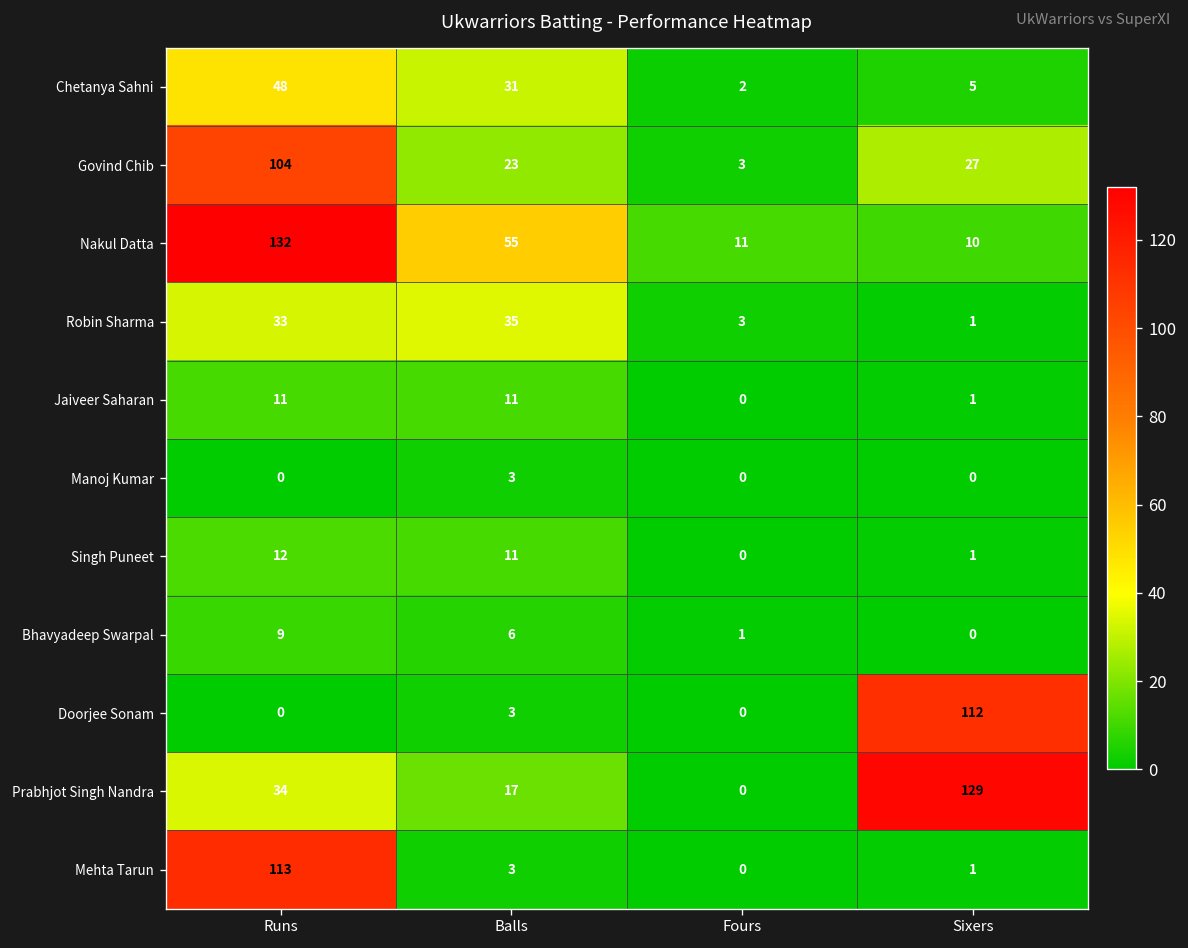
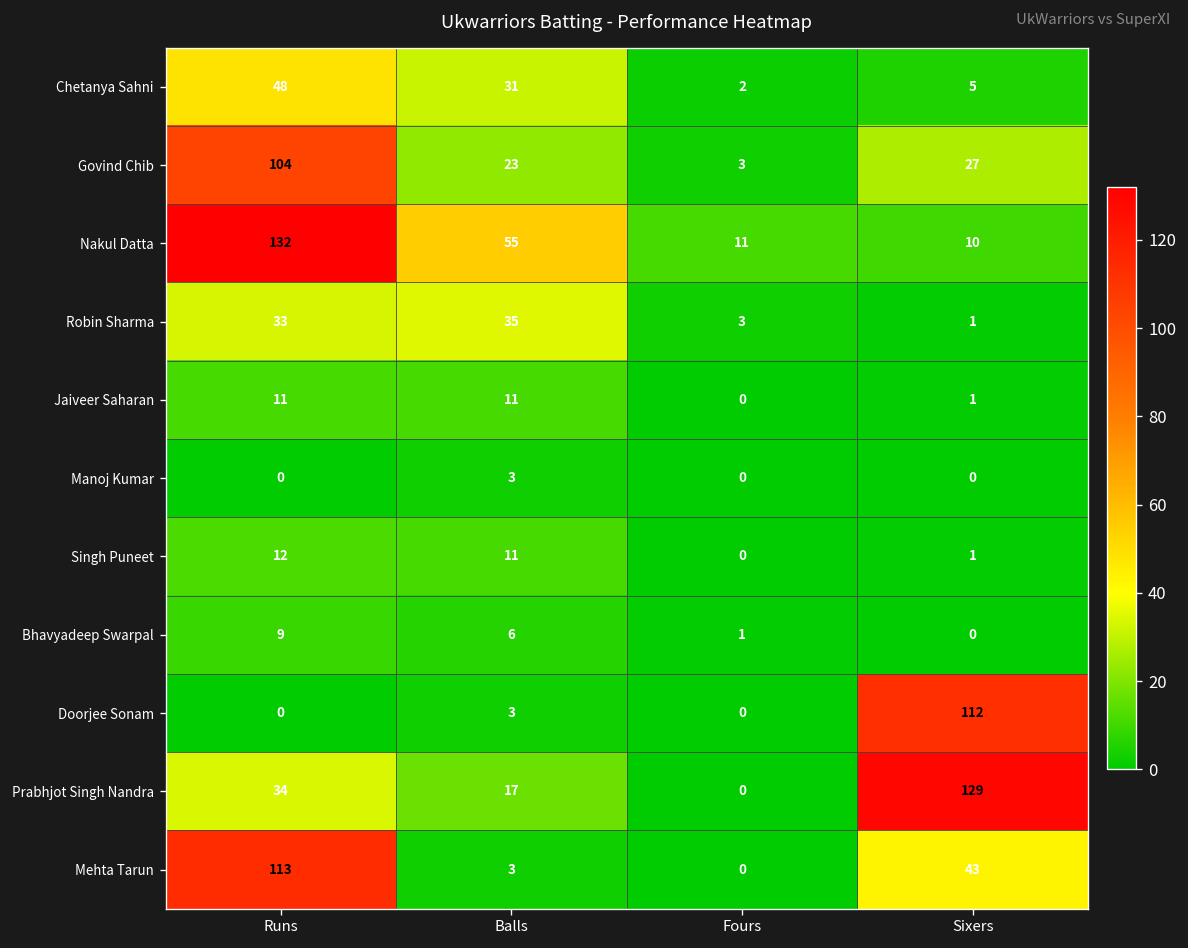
  {
    "Chetanya Sahni": {
      "Runs": 48,
      "Balls": 31,
      "Fours": 2,
      "Sixers": 5
    },
    "Govind Chib": {
      "Runs": 104,
      "Balls": 23,
      "Fours": 3,
      "Sixers": 27
    },
    "Nakul Datta": {
      "Runs": 132,
      "Balls": 55,
      "Fours": 11,
      "Sixers": 10
    },
    "Robin Sharma": {
      "Runs": 33,
      "Balls": 35,
      "Fours": 3,
      "Sixers": 1
    },
    "Jaiveer Saharan": {
      "Runs": 11,
      "Balls": 11,
      "Fours": 0,
      "Sixers": 1
    },
    "Manoj Kumar": {
      "Runs": 0,
      "Balls": 3,
      "Fours": 0,
      "Sixers": 0
    },
    "Singh Puneet": {
      "Runs": 12,
      "Balls": 11,
      "Fours": 0,
      "Sixers": 1
    },
    "Bhavyadeep Swarpal": {
      "Runs": 9,
      "Balls": 6,
      "Fours": 1,
      "Sixers": 0
    },
    "Doorjee Sonam": {
      "Runs": 0,
      "Balls": 3,
      "Fours": 0,
      "Sixers": 112
    },
    "Prabhjot Singh Nandra": {
      "Runs": 34,
      "Balls": 17,
      "Fours": 0,
      "Sixers": 129
    },
    "Mehta Tarun": {
      "Runs": 113,
      "Balls": 3,
      "Fours": 0,
-     "Sixers": 1
+     "Sixers": 43
    }
  }
